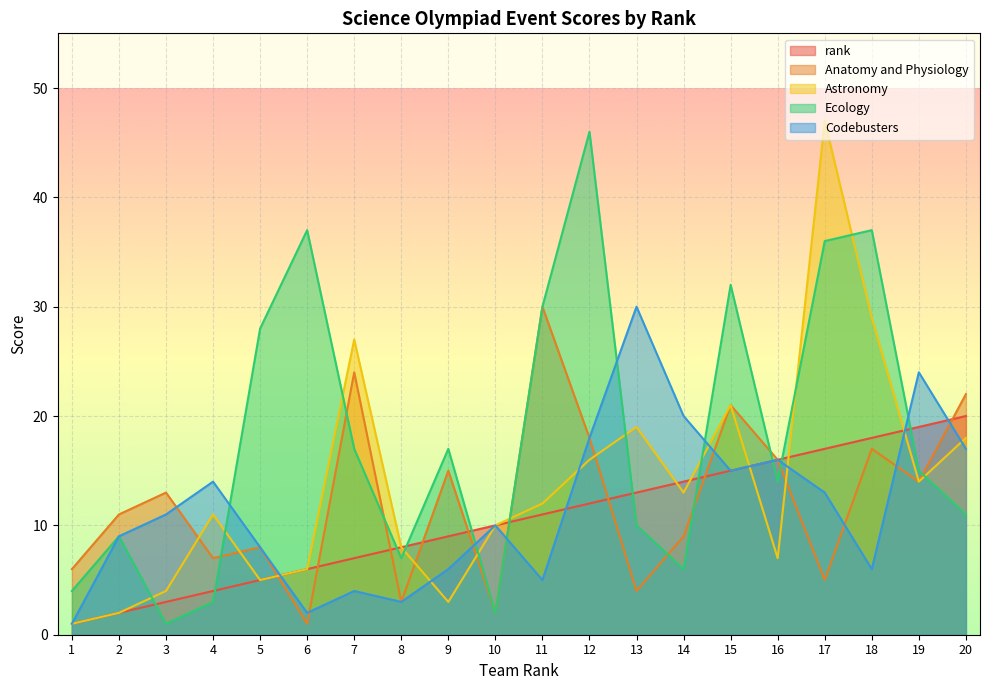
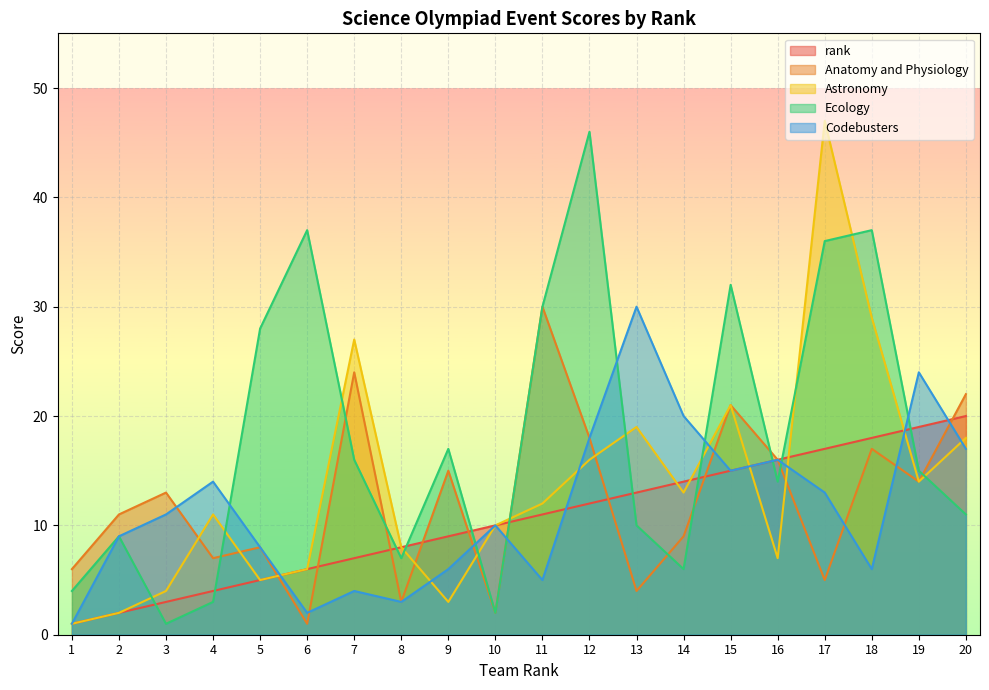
  {
    "Ecology": {
      "1": 4,
      "3": 1,
      "4": 3,
      "5": 28,
      "6": 37,
-     "7": 17,
+     "7": 16,
      "8": 7,
      "9": 17,
      "12": 46,
      "13": 10,
      "14": 6,
      "15": 32,
      "16": 14,
      "17": 36,
      "18": 37,
      "19": 15,
      "20": 11
    },
    "Codebusters": {
      "3": 11,
      "4": 14,
      "6": 2,
      "7": 4,
      "9": 6,
      "11": 5,
      "13": 30,
      "14": 20,
      "17": 13,
      "18": 6,
      "19": 24,
      "20": 17
    }
  }
